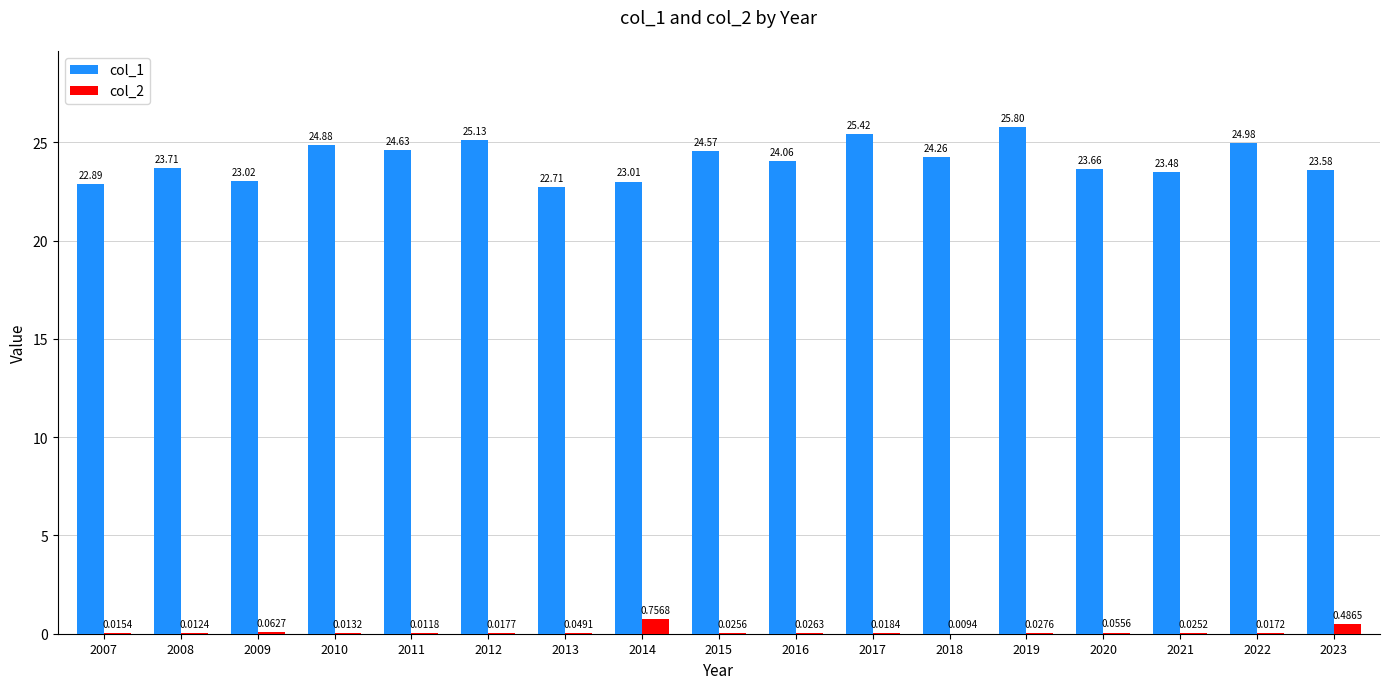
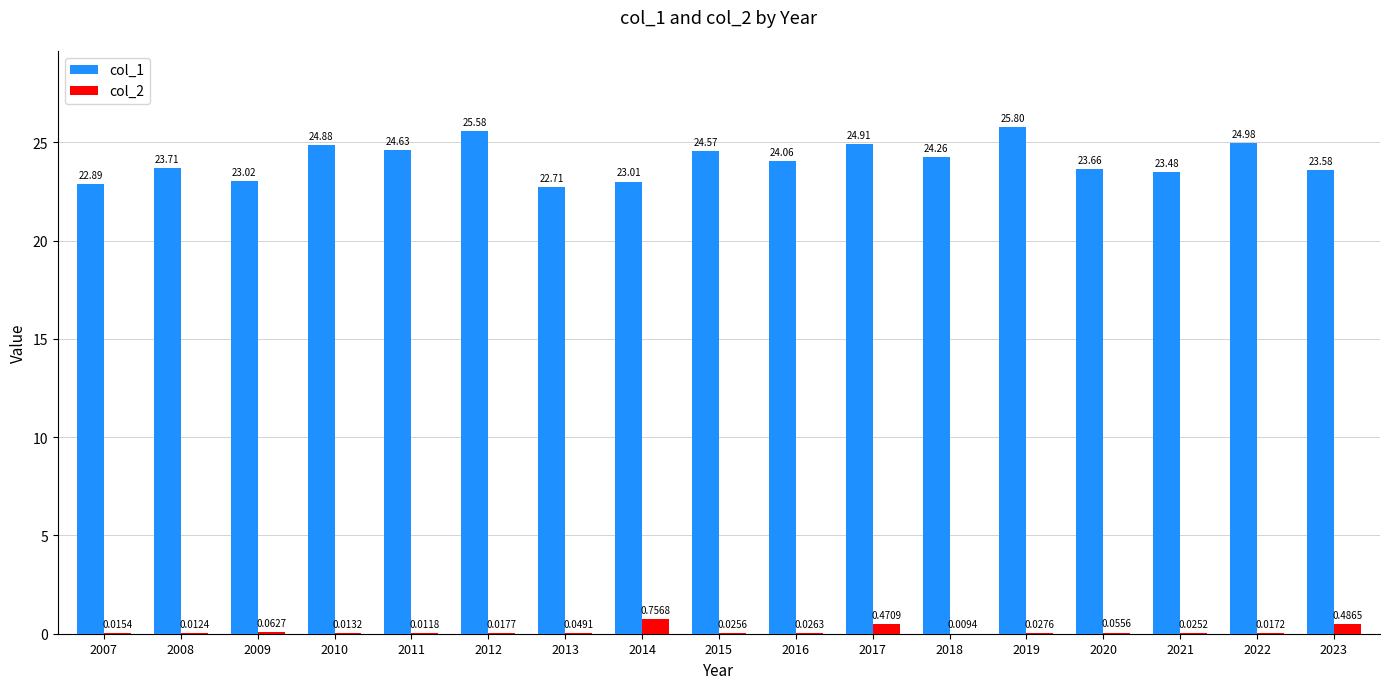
  {
    "col_1": {
      "2007": 22.89,
      "2008": 23.71,
      "2009": 23.02,
      "2010": 24.88,
      "2011": 24.63,
-     "2012": 25.13,
+     "2012": 25.58,
      "2013": 22.71,
      "2014": 23.01,
      "2015": 24.57,
      "2016": 24.06,
-     "2017": 25.42,
+     "2017": 24.91,
      "2018": 24.26,
      "2019": 25.80,
      "2020": 23.66,
      "2021": 23.48,
      "2022": 24.98,
      "2023": 23.58
    },
    "col_2": {
      "2007": 0.0154,
      "2008": 0.0124,
      "2009": 0.0627,
      "2010": 0.0132,
      "2011": 0.0118,
      "2012": 0.0177,
      "2013": 0.0491,
      "2014": 0.7568,
      "2015": 0.0256,
      "2016": 0.0263,
-     "2017": 0.0184,
+     "2017": 0.4709,
      "2018": 0.0094,
      "2019": 0.0276,
      "2020": 0.0556,
      "2021": 0.0252,
      "2022": 0.0172,
      "2023": 0.4865
    }
  }
